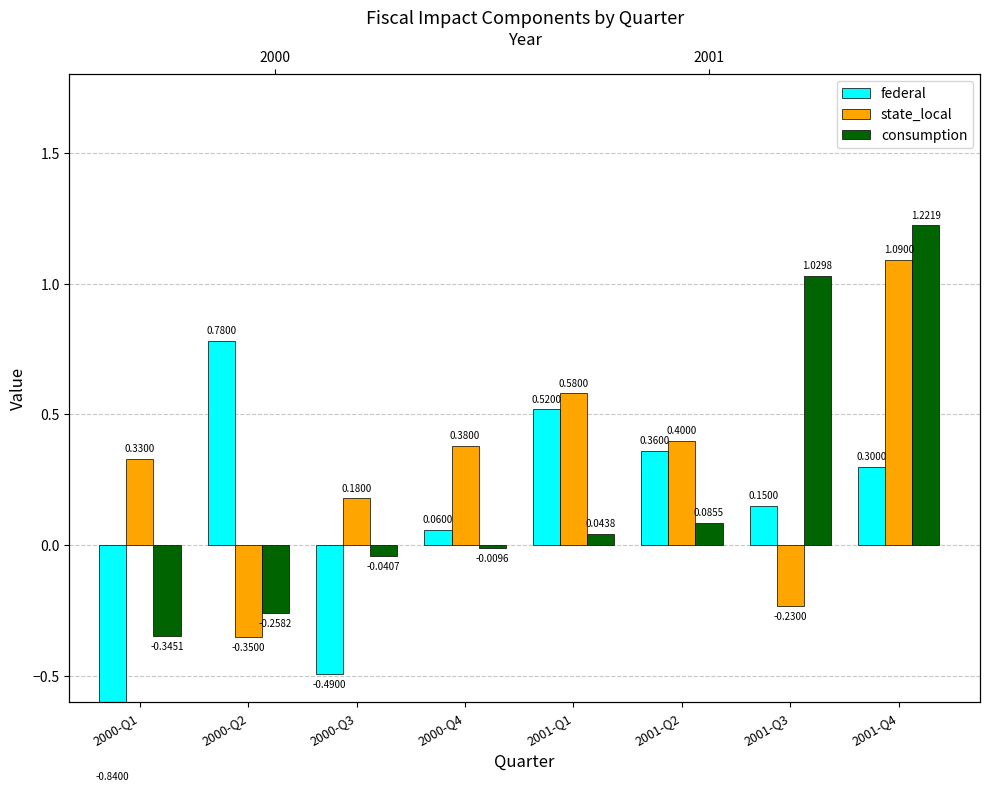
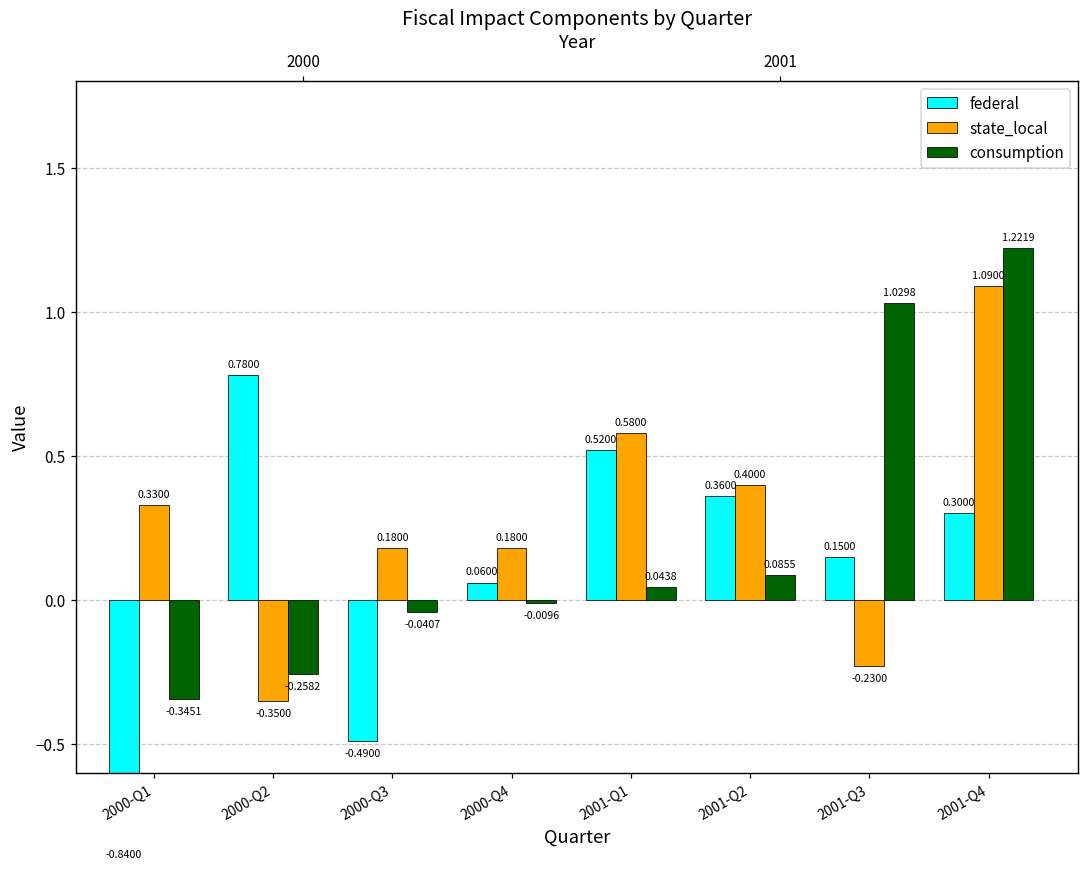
  {
    "state_local": {
      "2000-Q1": 0.3300,
      "2000-Q2": -0.3500,
      "2000-Q3": 0.1800,
-     "2000-Q4": 0.3800,
+     "2000-Q4": 0.1800,
      "2001-Q1": 0.5800,
      "2001-Q2": 0.4000,
      "2001-Q3": -0.2300,
      "2001-Q4": 1.0900
    },
    "consumption": {
      "2000": -0.2582,
      "2001": 0.0855
    }
  }
